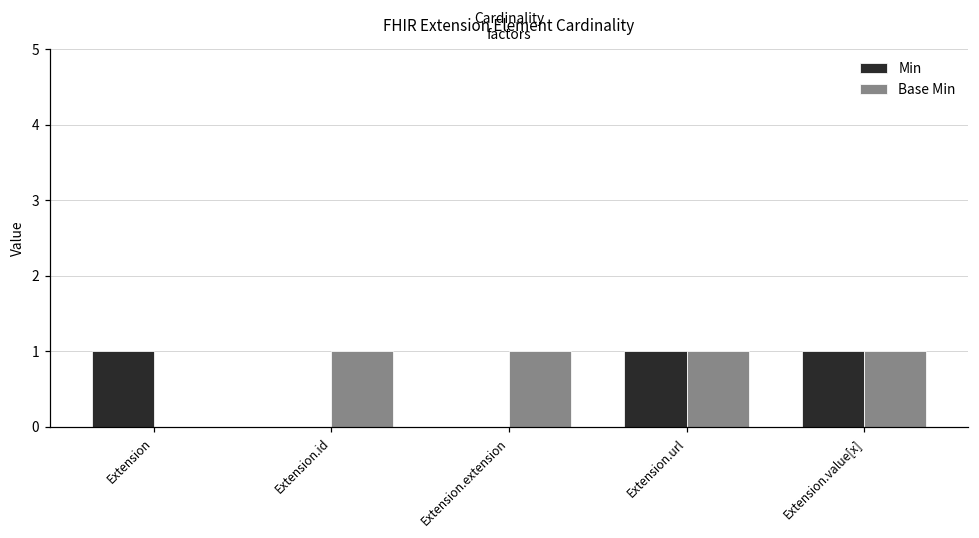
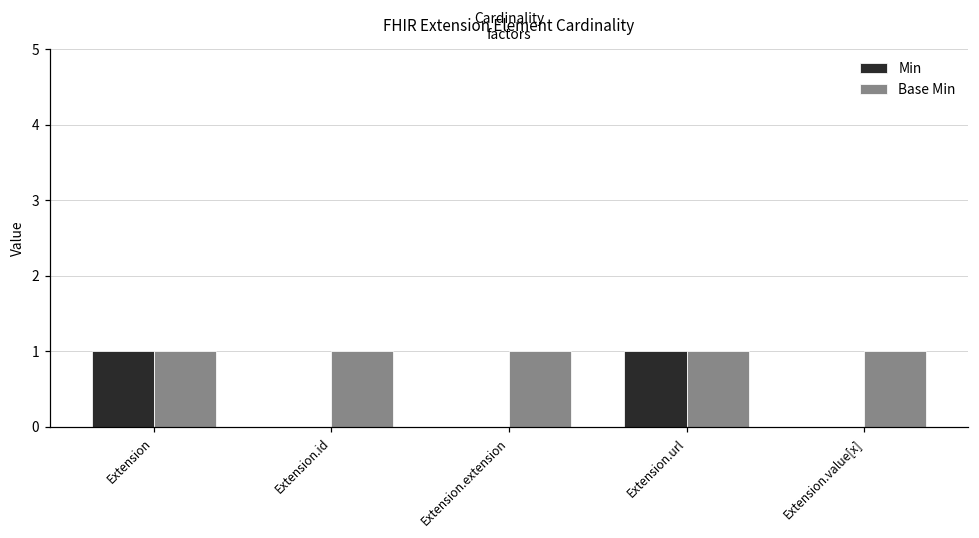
  {
    "Min": {
      "Extension": 1,
      "Extension.id": 0,
      "Extension.extension": 0,
      "Extension.url": 1,
-     "Extension.value[x]": 1
+     "Extension.value[x]": 0
    },
    "Base Min": {
-     "Extension": 0,
+     "Extension": 1,
      "Extension.id": 1,
      "Extension.extension": 1,
      "Extension.url": 1,
      "Extension.value[x]": 1
    }
  }
